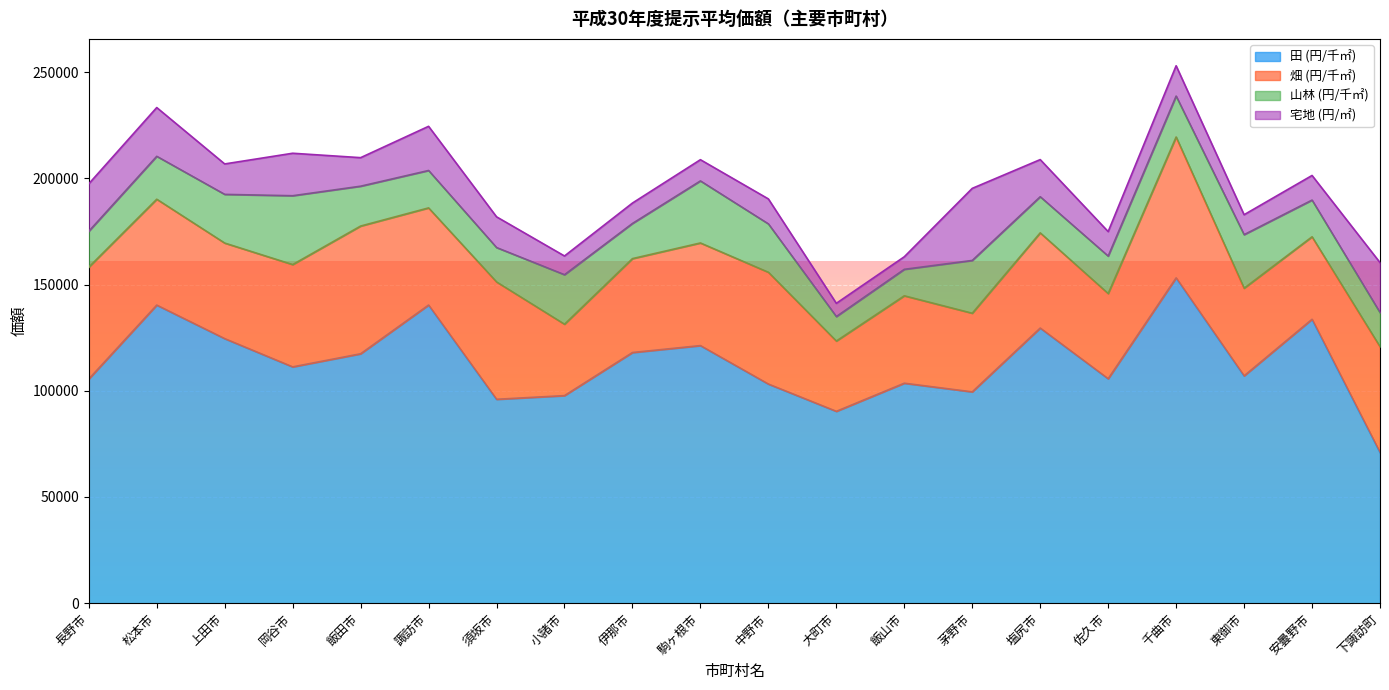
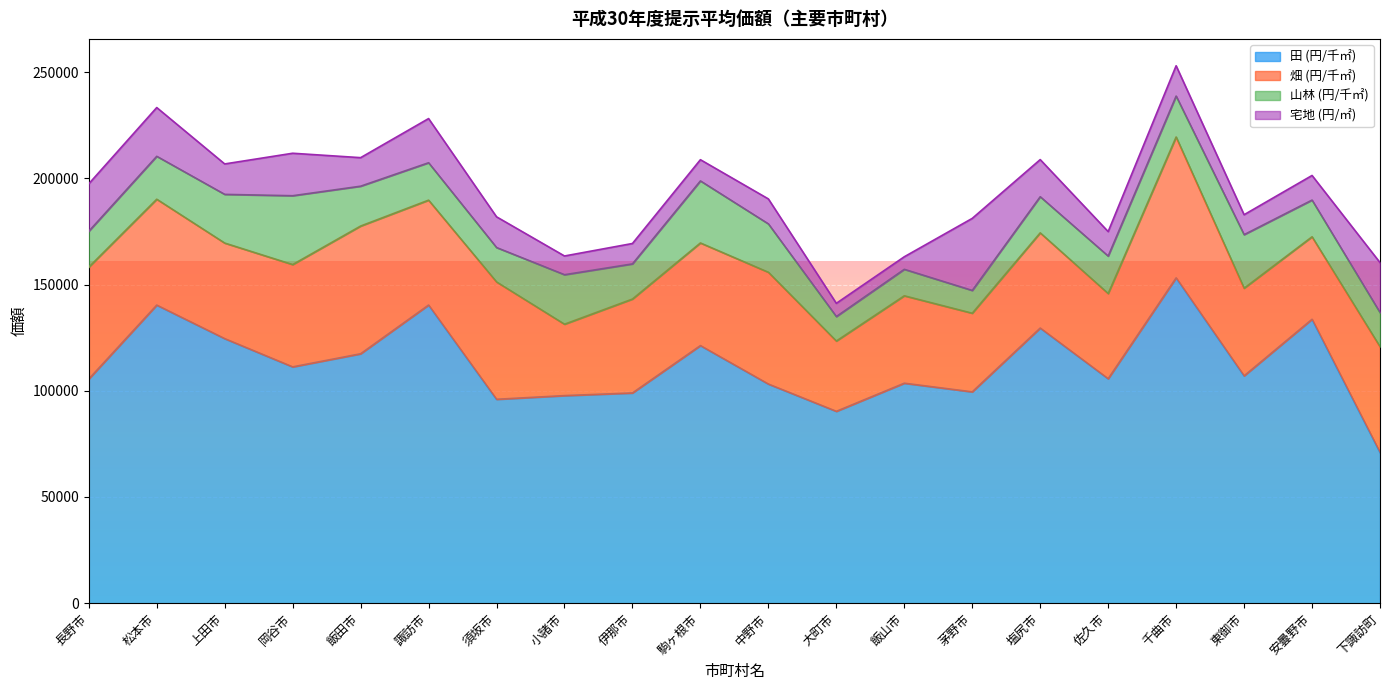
  {
    "田 (円/千㎡)": {
      "長野市": 106000,
      "松本市": 140000,
      "上田市": 125000,
      "岡谷市": 111000,
      "飯田市": 117000,
      "諏訪市": 140000,
      "須坂市": 96000,
      "小諸市": 98000,
-     "伊那市": 118000,
+     "伊那市": 99000,
      "駒ヶ根市": 121000,
      "中野市": 103000,
      "大町市": 90000,
      "飯山市": 104000,
      "茅野市": 100000,
      "塩尻市": 130000,
      "佐久市": 106000,
      "千曲市": 153000,
      "東御市": 107000,
      "安曇野市": 134000,
      "下諏訪町": 71000
    },
    "畑 (円/千㎡)": {
      "長野市": 53000,
      "松本市": 50000,
      "上田市": 45000,
      "岡谷市": 48000,
      "飯田市": 60000,
-     "諏訪市": 46000,
+     "諏訪市": 49000,
      "須坂市": 55000,
      "小諸市": 34000,
      "伊那市": 44000,
      "駒ヶ根市": 48000,
      "中野市": 53000,
      "大町市": 33000,
      "飯山市": 41000,
      "茅野市": 37000,
      "塩尻市": 45000,
      "佐久市": 40000,
      "千曲市": 66000,
      "東御市": 41000,
      "安曇野市": 39000,
      "下諏訪町": 50000
    },
    "山林 (円/千㎡)": {
      "長野市": 17000,
      "松本市": 20000,
      "上田市": 23000,
      "岡谷市": 32000,
      "飯田市": 19000,
      "諏訪市": 18000,
      "須坂市": 16000,
      "小諸市": 23000,
      "伊那市": 17000,
      "駒ヶ根市": 29000,
      "中野市": 23000,
      "大町市": 12000,
      "飯山市": 12000,
-     "茅野市": 25000,
+     "茅野市": 11000,
      "塩尻市": 17000,
      "佐久市": 18000,
      "千曲市": 19000,
      "東御市": 25000,
      "安曇野市": 17000,
      "下諏訪町": 16000
    },
    "宅地 (円/㎡)": {
      "長野市": 22000,
      "松本市": 23000,
      "上田市": 14000,
      "岡谷市": 20000,
      "飯田市": 13000,
      "諏訪市": 21000,
      "須坂市": 14000,
      "小諸市": 9000,
      "伊那市": 10000,
      "駒ヶ根市": 10000,
      "中野市": 12000,
      "大町市": 6000,
      "飯山市": 6000,
      "茅野市": 34000,
      "塩尻市": 17000,
      "佐久市": 12000,
      "千曲市": 14000,
      "東御市": 9000,
      "安曇野市": 12000,
      "下諏訪町": 24000
    }
  }
